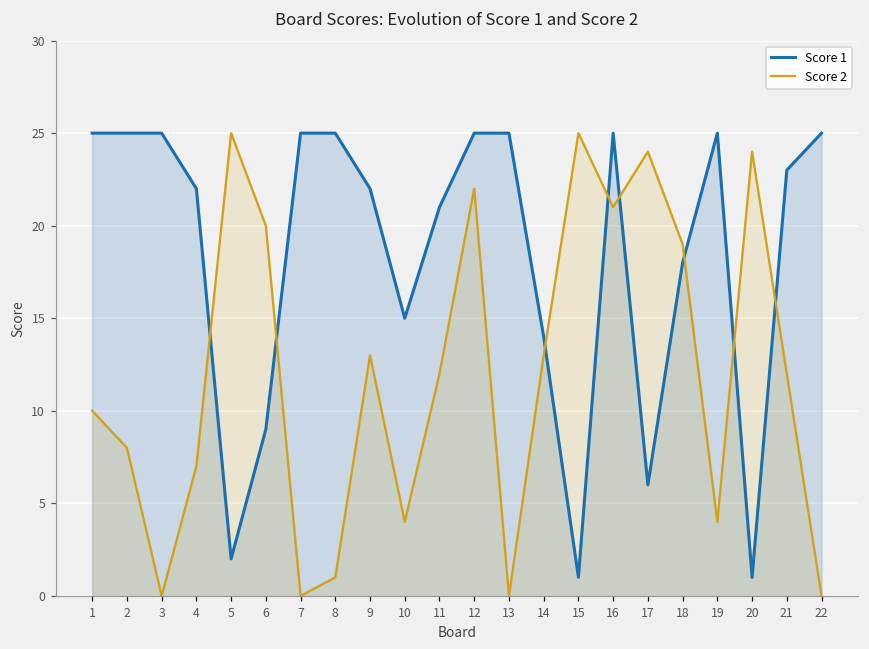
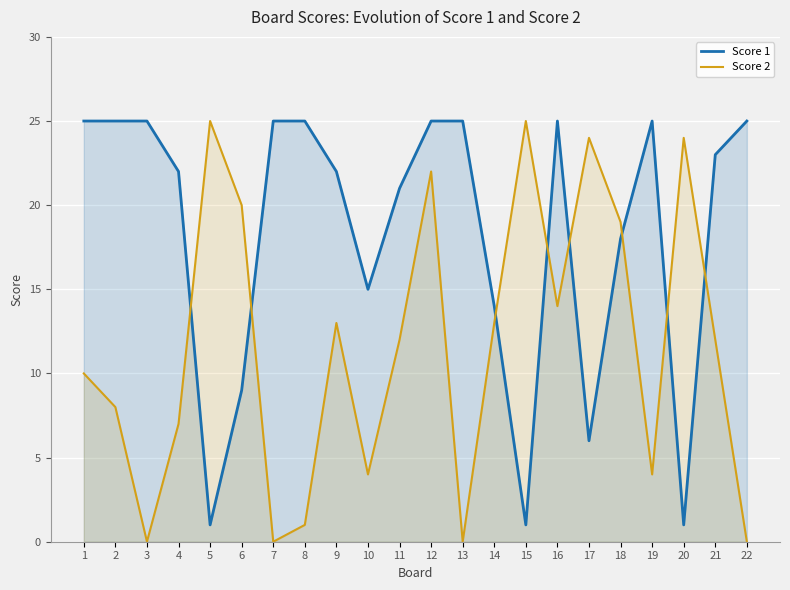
  {
    "Score 1": {
      "1": 25,
      "2": 25,
      "3": 25,
      "4": 22,
-     "5": 2,
+     "5": 1,
      "6": 9,
      "7": 25,
      "8": 25,
      "9": 22,
      "10": 15,
      "11": 21,
      "12": 25,
      "13": 25,
      "14": 14,
      "15": 1,
      "16": 25,
      "17": 6,
      "18": 18,
      "19": 25,
      "20": 1,
      "21": 23,
      "22": 25
    },
    "Score 2": {
      "1": 10,
      "2": 8,
      "3": 0,
      "4": 7,
      "5": 25,
      "6": 20,
      "7": 0,
      "8": 1,
      "9": 13,
      "10": 4,
      "11": 12,
      "12": 22,
      "13": 0,
      "14": 13,
      "15": 25,
-     "16": 21,
+     "16": 14,
      "17": 24,
      "18": 19,
      "19": 4,
      "20": 24,
      "21": 12,
      "22": 0
    }
  }
